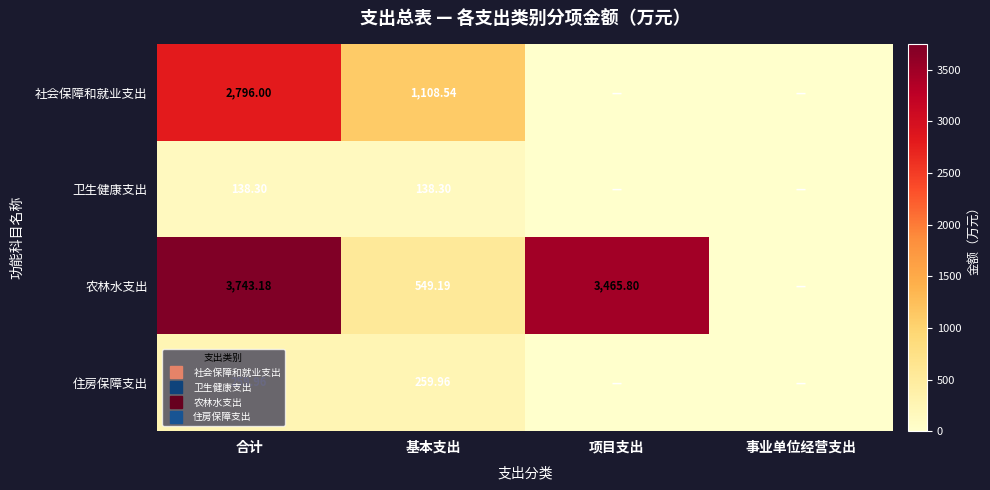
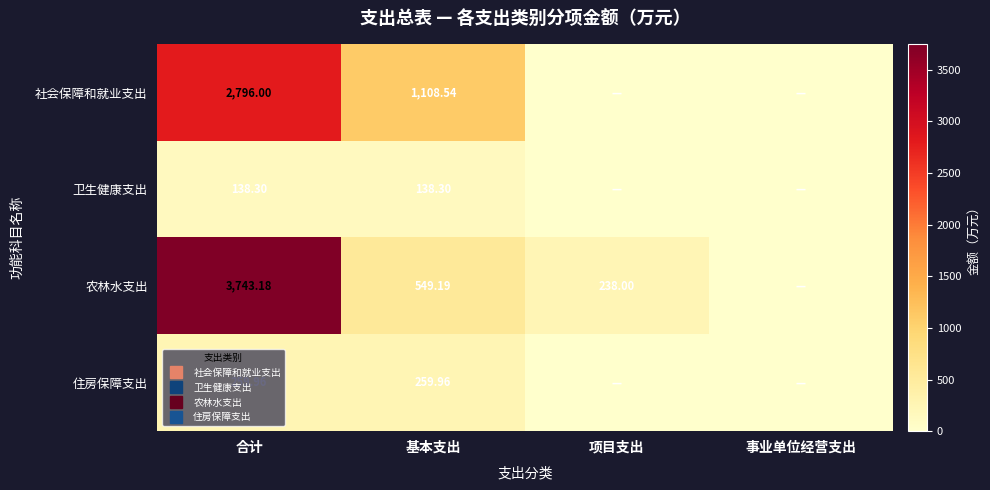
  {
    "社会保障和就业支出": {
      "合计": "2,796.00",
      "基本支出": "1,108.54"
    },
    "卫生健康支出": {
      "合计": "138.30",
      "基本支出": "138.30"
    },
    "农林水支出": {
      "合计": "3,743.18",
      "基本支出": "549.19",
-     "项目支出": "3,465.80"
+     "项目支出": "238.00"
    },
    "住房保障支出": {
      "基本支出": "259.96"
    }
  }
